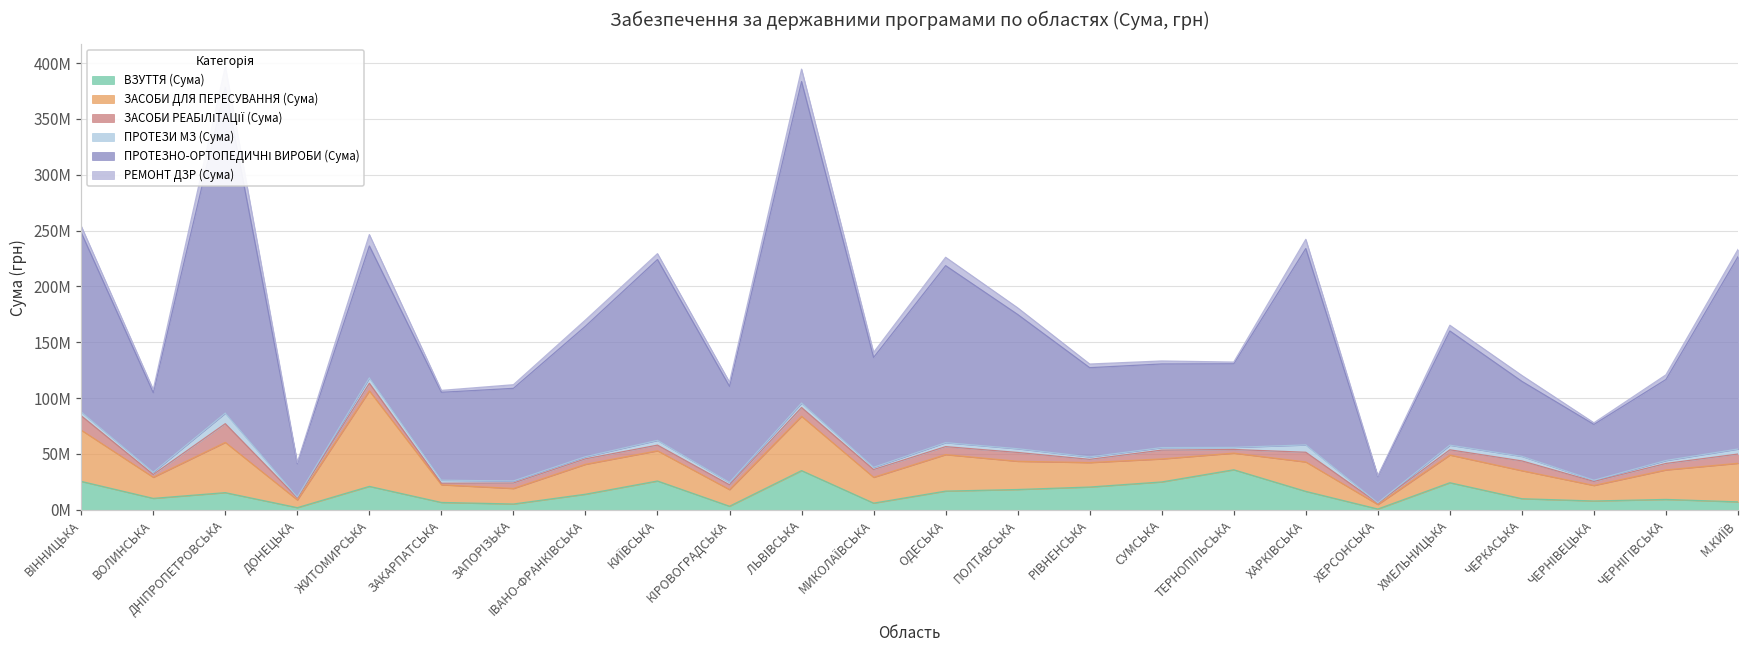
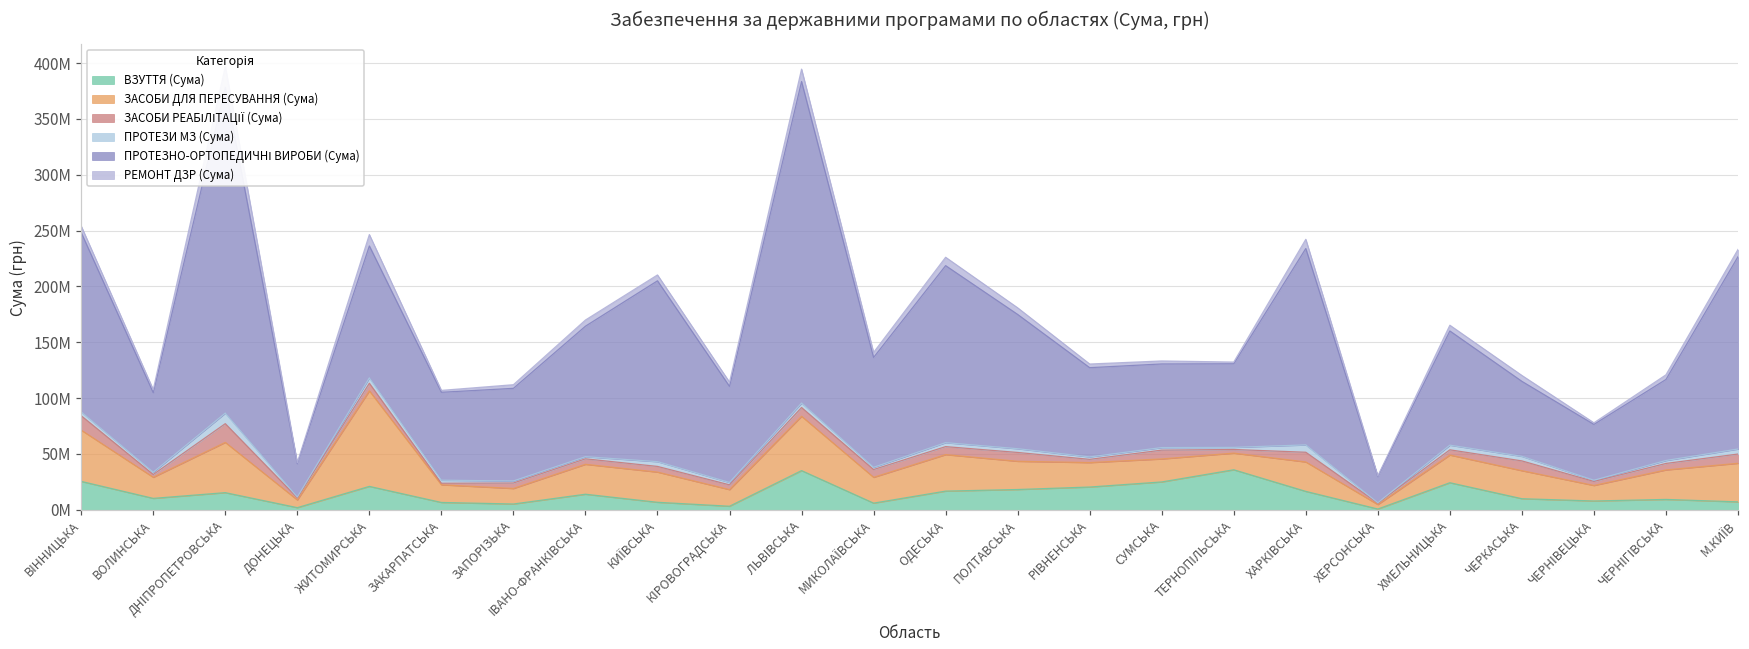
  {
    "ВЗУТТЯ (Сума)": {
      "ВІННИЦЬКА": 25000000,
      "ВОЛИНСЬКА": 10000000,
      "ДНІПРОПЕТРОВСЬКА": 15000000,
      "ДОНЕЦЬКА": 2000000,
      "ЖИТОМИРСЬКА": 21000000,
      "ЗАКАРПАТСЬКА": 7000000,
      "ЗАПОРІЗЬКА": 5000000,
      "ІВАНО-ФРАНКІВСЬКА": 14000000,
-     "КИЇВСЬКА": 26000000,
+     "КИЇВСЬКА": 7000000,
      "КІРОВОГРАДСЬКА": 3000000,
      "ЛЬВІВСЬКА": 35000000,
      "МИКОЛАЇВСЬКА": 6000000,
      "ОДЕСЬКА": 17000000,
      "ПОЛТАВСЬКА": 18000000,
      "РІВНЕНСЬКА": 20000000,
      "СУМСЬКА": 25000000,
      "ТЕРНОПІЛЬСЬКА": 36000000,
      "ХАРКІВСЬКА": 17000000,
      "ХЕРСОНСЬКА": 1000000,
      "ХМЕЛЬНИЦЬКА": 24000000,
      "ЧЕРКАСЬКА": 10000000,
      "ЧЕРНІВЕЦЬКА": 8000000,
      "ЧЕРНІГІВСЬКА": 9000000,
      "М.КИЇВ": 7000000
    },
    "ПРОТЕЗНО-ОРТОПЕДИЧНІ ВИРОБИ (Сума)": {
      "ВІННИЦЬКА": 161000000,
      "ВОЛИНСЬКА": 71000000,
      "ЖИТОМИРСЬКА": 118000000,
      "ЗАПОРІЗЬКА": 83000000,
      "ІВАНО-ФРАНКІВСЬКА": 117000000,
      "КИЇВСЬКА": 162000000,
      "КІРОВОГРАДСЬКА": 86000000,
      "ЛЬВІВСЬКА": 288000000,
      "МИКОЛАЇВСЬКА": 98000000,
      "ОДЕСЬКА": 159000000,
      "ПОЛТАВСЬКА": 120000000,
      "РІВНЕНСЬКА": 80000000,
      "СУМСЬКА": 75000000,
      "ХАРКІВСЬКА": 176000000,
      "ХМЕЛЬНИЦЬКА": 102000000,
      "ЧЕРКАСЬКА": 67000000,
      "ЧЕРНІГІВСЬКА": 73000000,
      "М.КИЇВ": 172000000
    }
  }
